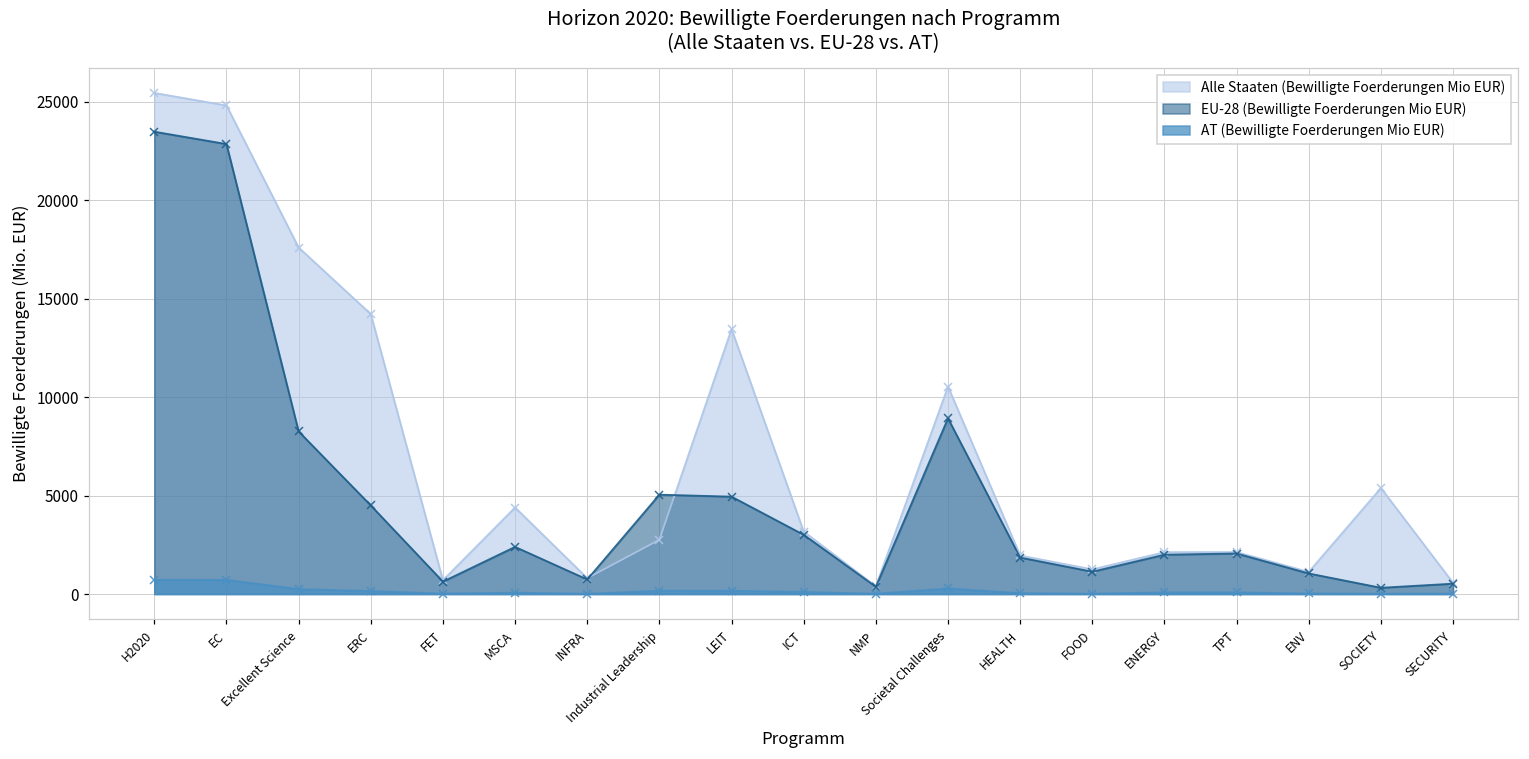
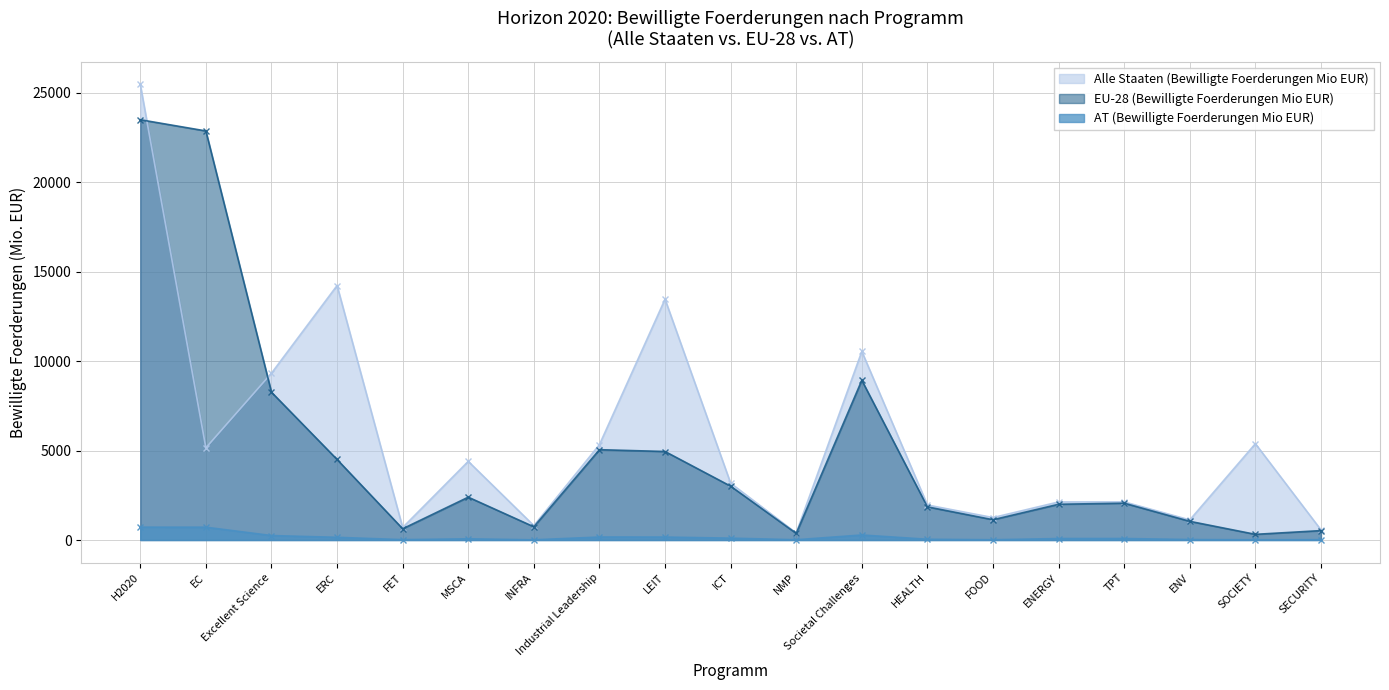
  {
    "Alle Staaten (Bewilligte Foerderungen Mio EUR)": {
      "H2020": 25500,
-     "EC": 24800,
-     "Excellent Science": 17600,
+     "EC": 5200,
+     "Excellent Science": 9300,
      "ERC": 14200,
      "MSCA": 4400,
-     "Industrial Leadership": 2800,
+     "Industrial Leadership": 5300,
      "LEIT": 13500,
      "ICT": 3200,
      "Societal Challenges": 10500,
      "SOCIETY": 5400
    }
  }
